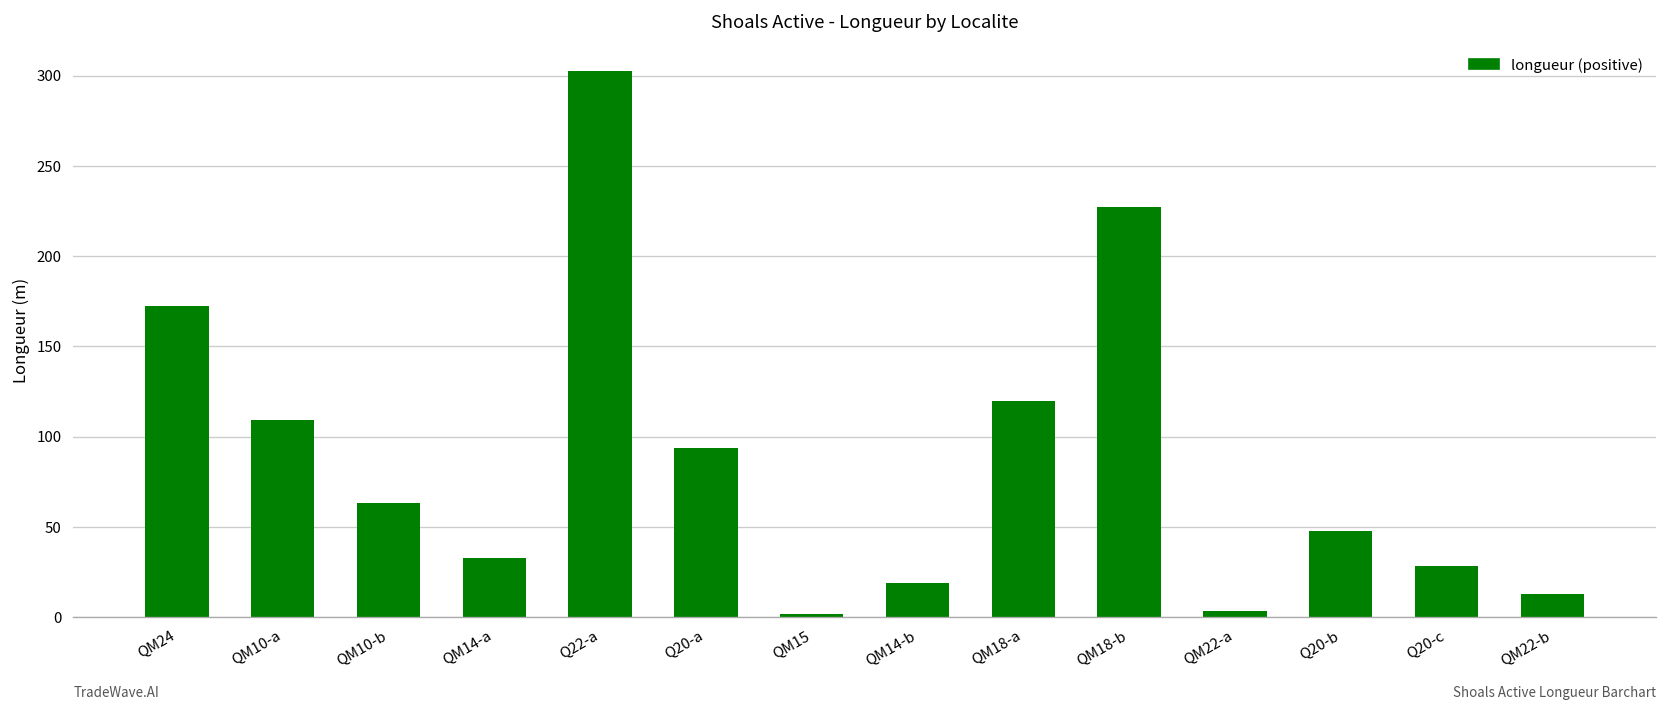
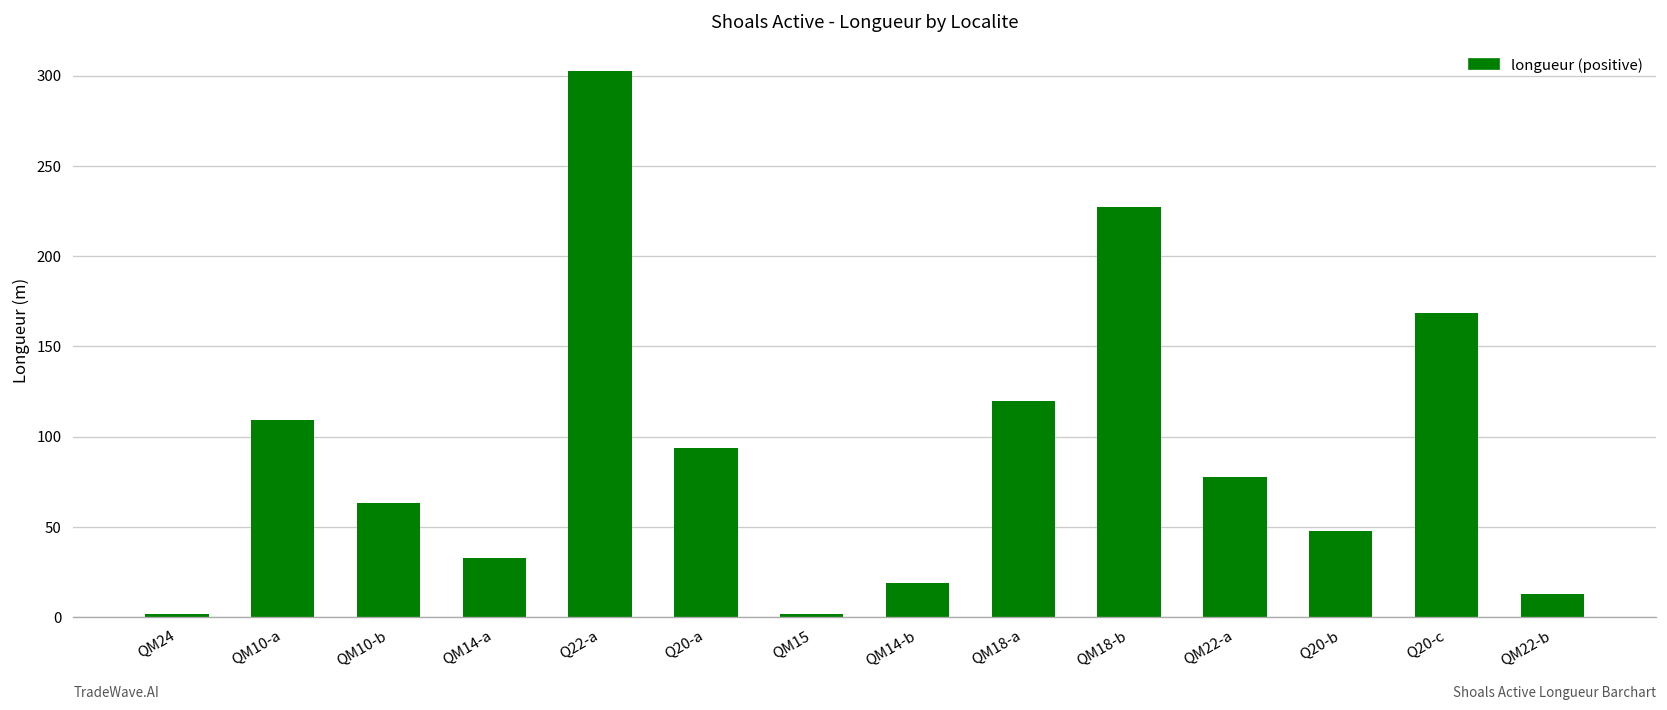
  {
-   "QM24": 172,
+   "QM24": 2,
    "QM10-a": 109,
    "QM10-b": 64,
    "QM14-a": 33,
    "Q22-a": 302,
    "Q20-a": 94,
    "QM15": 2,
    "QM14-b": 19,
    "QM18-a": 120,
    "QM18-b": 227,
-   "QM22-a": 3,
+   "QM22-a": 78,
    "Q20-b": 48,
-   "Q20-c": 28,
+   "Q20-c": 169,
    "QM22-b": 13
  }
